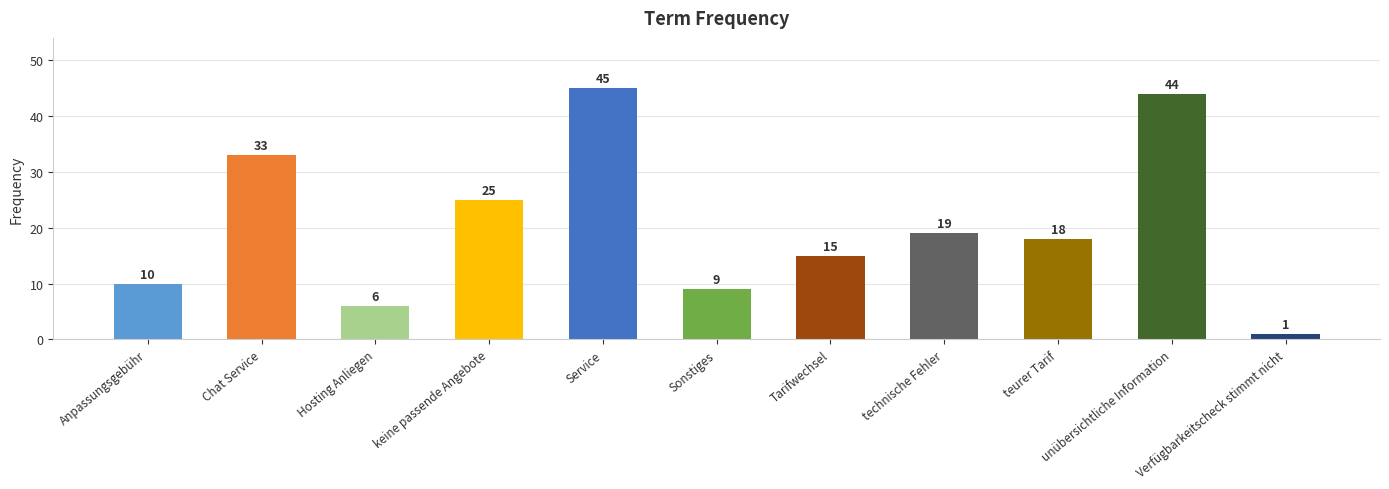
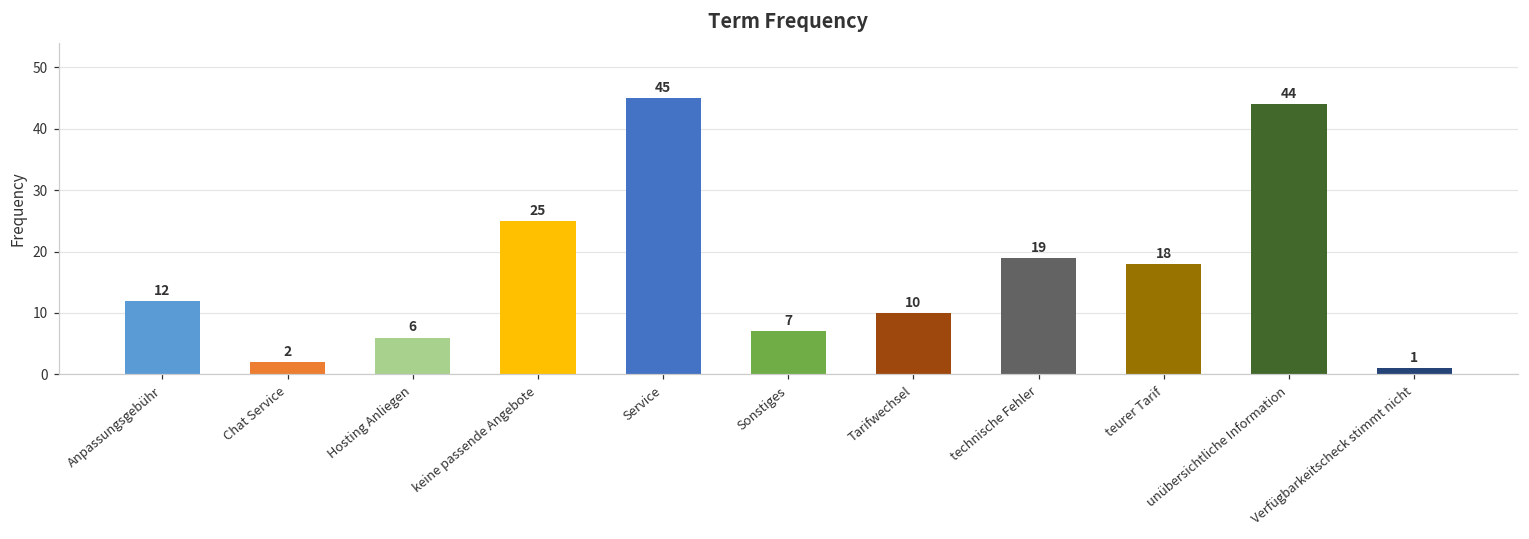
  {
-   "Anpassungsgebühr": 10,
-   "Chat Service": 33,
+   "Anpassungsgebühr": 12,
+   "Chat Service": 2,
    "Hosting Anliegen": 6,
    "keine passende Angebote": 25,
    "Service": 45,
-   "Sonstiges": 9,
-   "Tarifwechsel": 15,
+   "Sonstiges": 7,
+   "Tarifwechsel": 10,
    "technische Fehler": 19,
    "teurer Tarif": 18,
    "unübersichtliche Information": 44,
    "Verfügbarkeitscheck stimmt nicht": 1
  }
